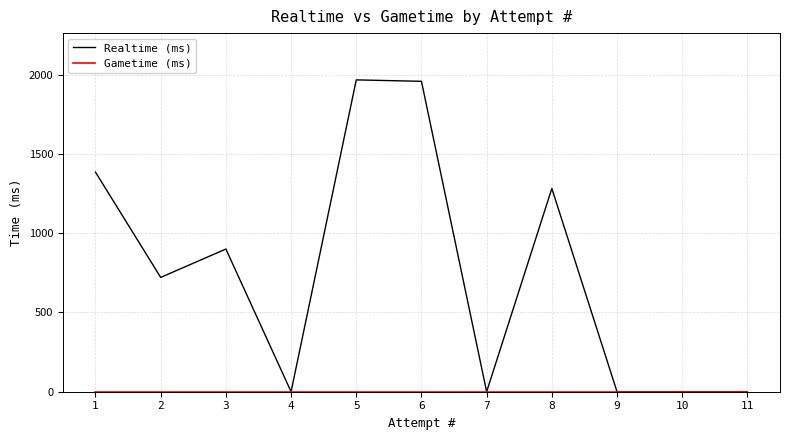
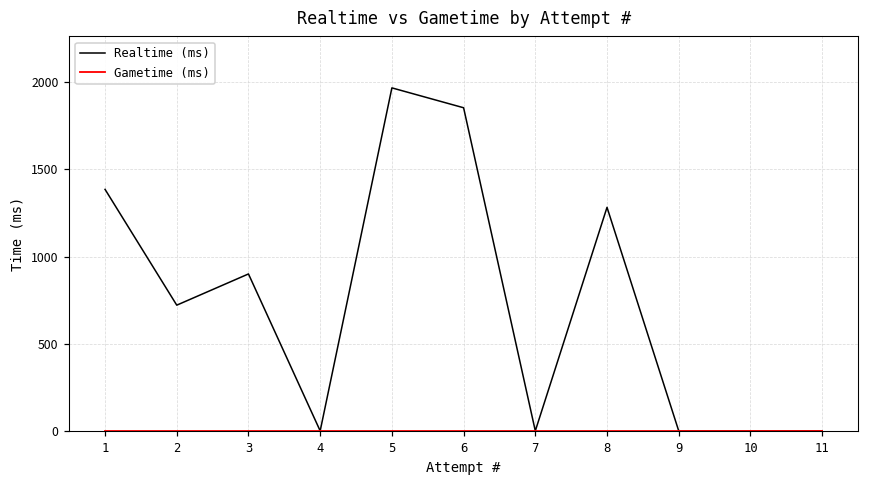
  {
    "Realtime (ms)": {
      "1": 1390,
      "2": 720,
      "3": 900,
      "5": 1970,
-     "6": 1960,
+     "6": 1850,
      "8": 1280
    },
    "Gametime (ms)": {
      "1": 0,
      "2": 0,
      "3": 0,
      "5": 0,
      "6": 0,
      "8": 0
    }
  }
